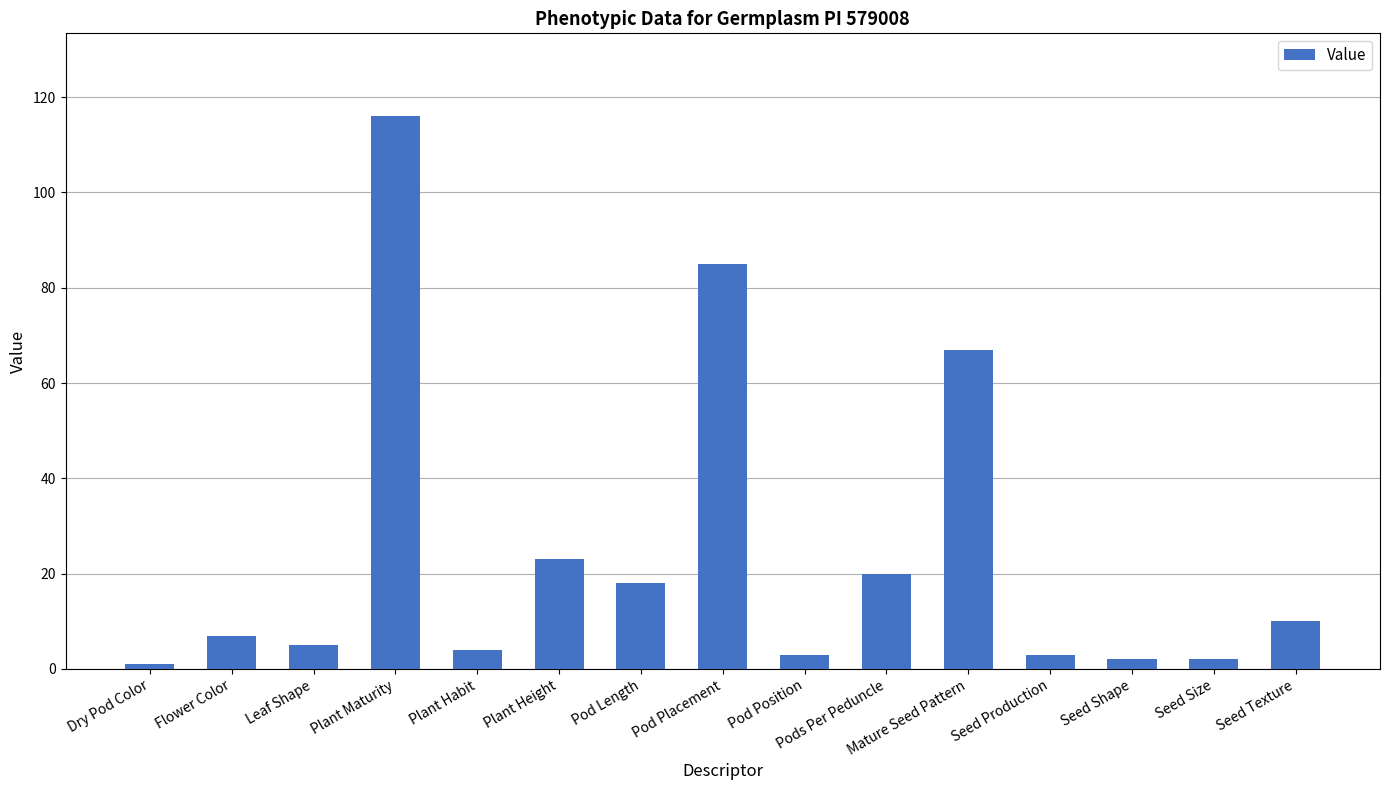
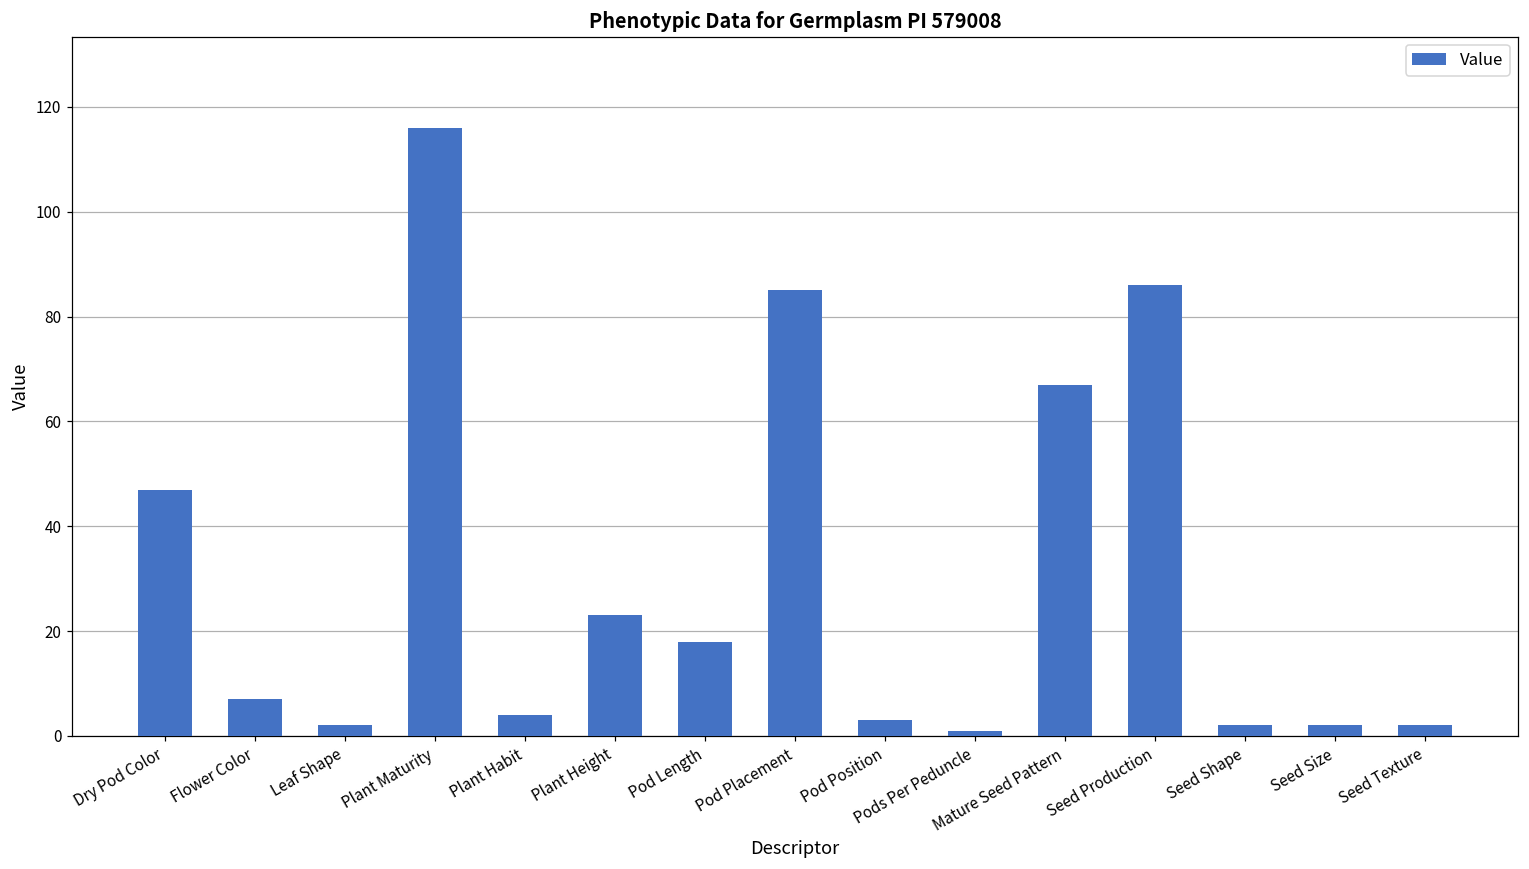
  {
-   "Dry Pod Color": 1,
+   "Dry Pod Color": 47,
    "Flower Color": 7,
-   "Leaf Shape": 5,
+   "Leaf Shape": 2,
    "Plant Maturity": 116,
    "Plant Habit": 4,
    "Plant Height": 23,
    "Pod Length": 18,
    "Pod Placement": 85,
    "Pod Position": 3,
-   "Pods Per Peduncle": 20,
+   "Pods Per Peduncle": 1,
    "Mature Seed Pattern": 67,
-   "Seed Production": 3,
+   "Seed Production": 86,
    "Seed Shape": 2,
    "Seed Size": 2,
-   "Seed Texture": 10
+   "Seed Texture": 2
  }
